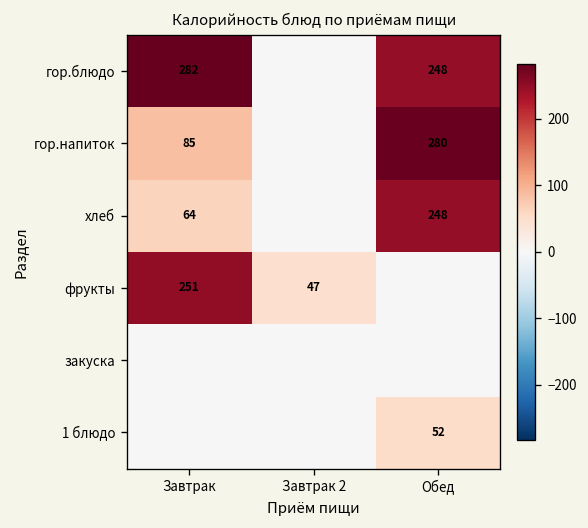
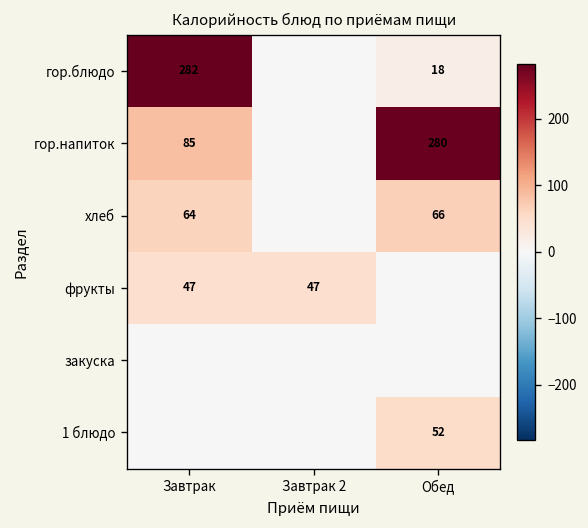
  {
    "гор.блюдо": {
      "Завтрак": 282,
-     "Обед": 248
+     "Обед": 18
    },
    "гор.напиток": {
      "Завтрак": 85,
      "Обед": 280
    },
    "хлеб": {
      "Завтрак": 64,
-     "Обед": 248
+     "Обед": 66
    },
    "фрукты": {
-     "Завтрак": 251,
+     "Завтрак": 47,
      "Завтрак 2": 47
    },
    "1 блюдо": {
      "Обед": 52
    }
  }
